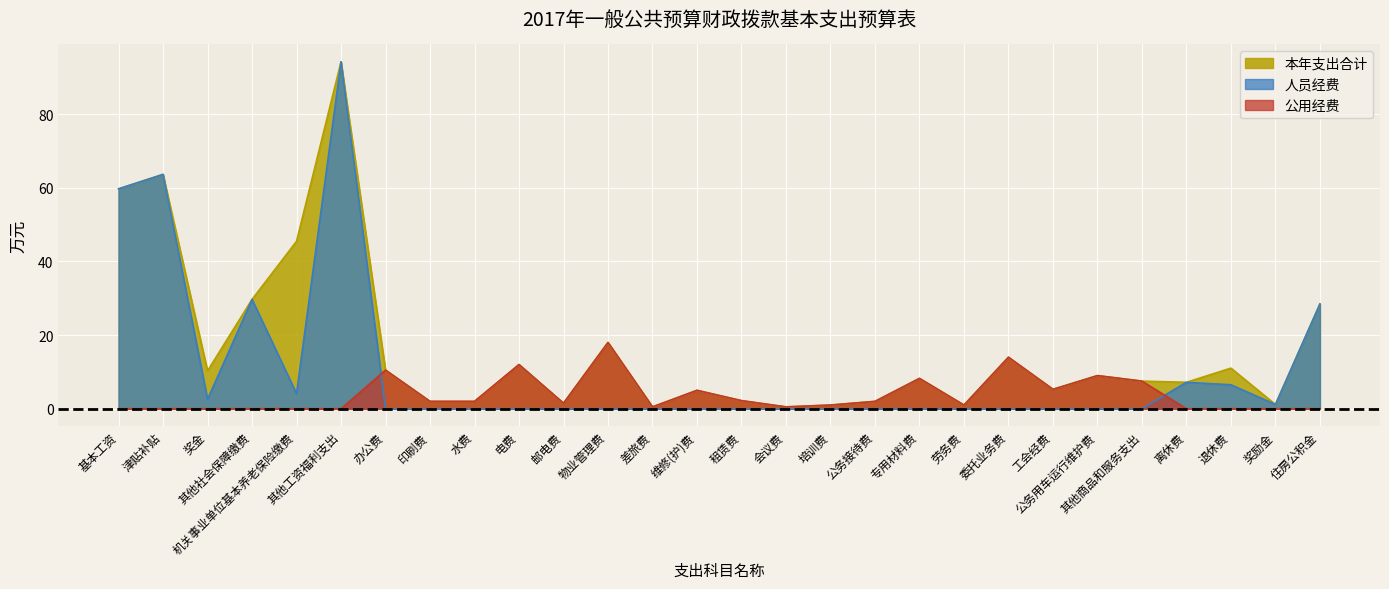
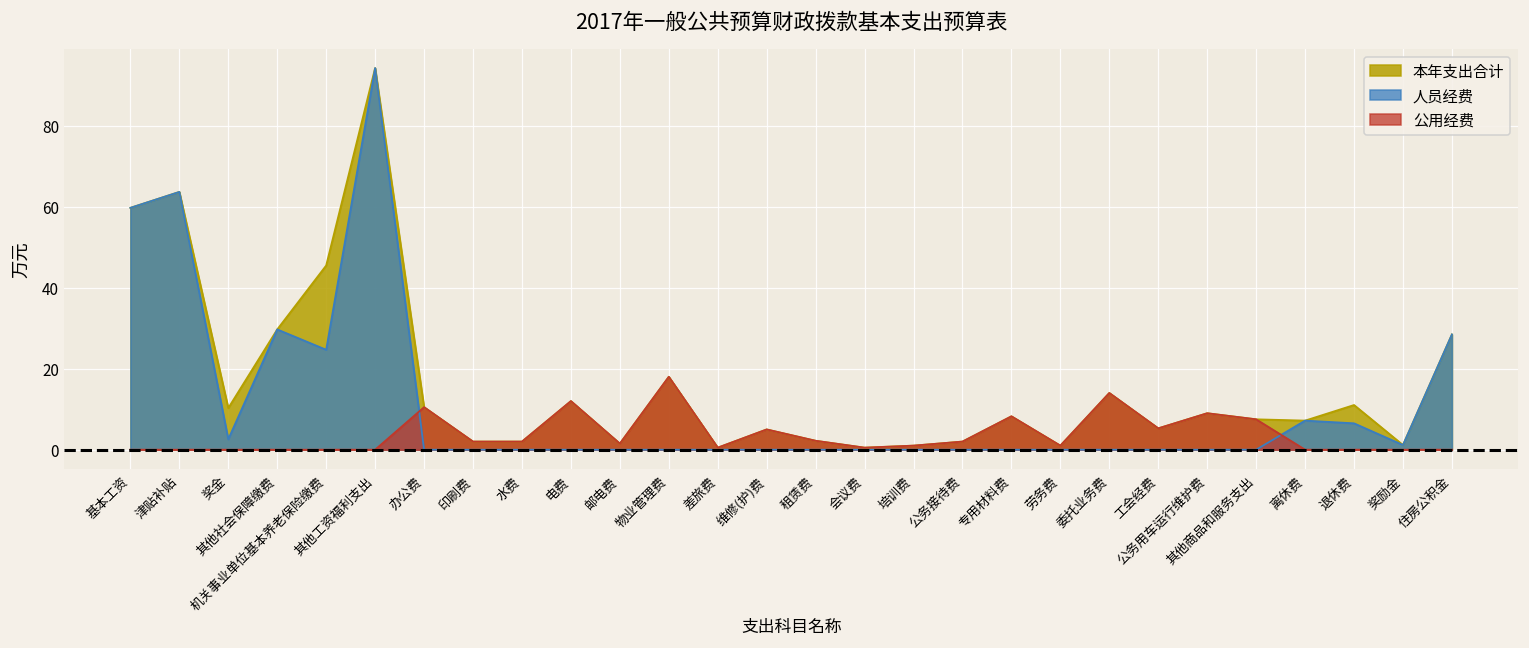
  {
    "本年支出合计": {
      "奖金": 10,
      "机关事业单位基本养老保险缴费": 45,
      "退休费": 11
    },
    "人员经费": {
      "奖金": 3,
-     "机关事业单位基本养老保险缴费": 4,
+     "机关事业单位基本养老保险缴费": 25,
      "办公费": 0,
      "印刷费": 0,
      "水费": 0,
      "电费": 0,
      "邮电费": 0,
      "物业管理费": 0,
      "维修(护)费": 0,
      "租赁费": 0,
      "培训费": 0,
      "公务接待费": 0,
      "专用材料费": 0,
      "劳务费": 0,
      "委托业务费": 0,
      "工会经费": 0,
      "公务用车运行维护费": 0,
      "其他商品和服务支出": 0,
      "退休费": 7
    },
    "公用经费": {
      "基本工资": 0,
      "津贴补贴": 0,
      "奖金": 0,
      "其他社会保障缴费": 0,
      "机关事业单位基本养老保险缴费": 0,
      "其他工资福利支出": 0,
      "离休费": 0,
      "退休费": 0,
      "奖励金": 0,
      "住房公积金": 0
    }
  }
